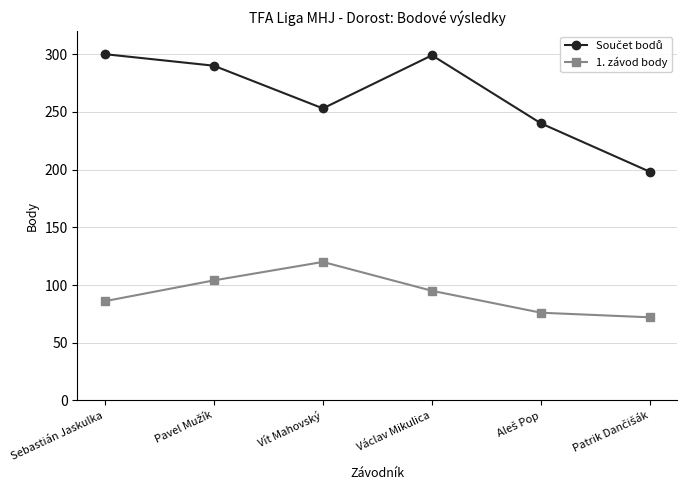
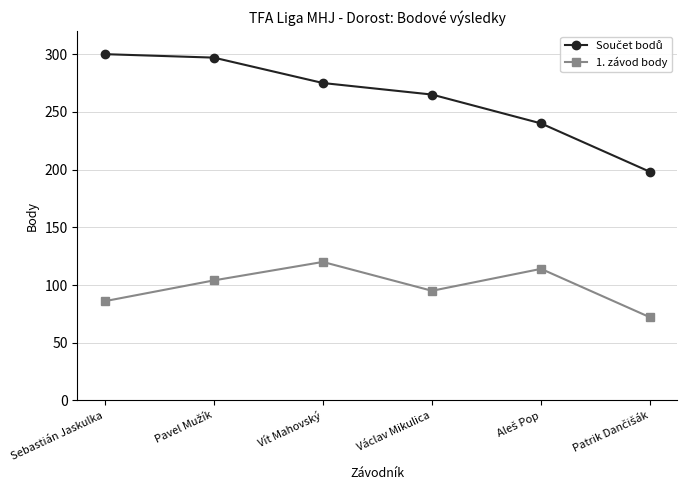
  {
    "Součet bodů": {
      "Sebastián Jaskulka": 300,
-     "Pavel Mužík": 290,
-     "Vít Mahovský": 253,
-     "Václav Mikulica": 299,
+     "Pavel Mužík": 297,
+     "Vít Mahovský": 275,
+     "Václav Mikulica": 265,
      "Aleš Pop": 240,
      "Patrik Dančišák": 198
    },
    "1. závod body": {
      "Sebastián Jaskulka": 86,
      "Pavel Mužík": 104,
      "Vít Mahovský": 120,
      "Václav Mikulica": 95,
-     "Aleš Pop": 76,
+     "Aleš Pop": 114,
      "Patrik Dančišák": 72
    }
  }
